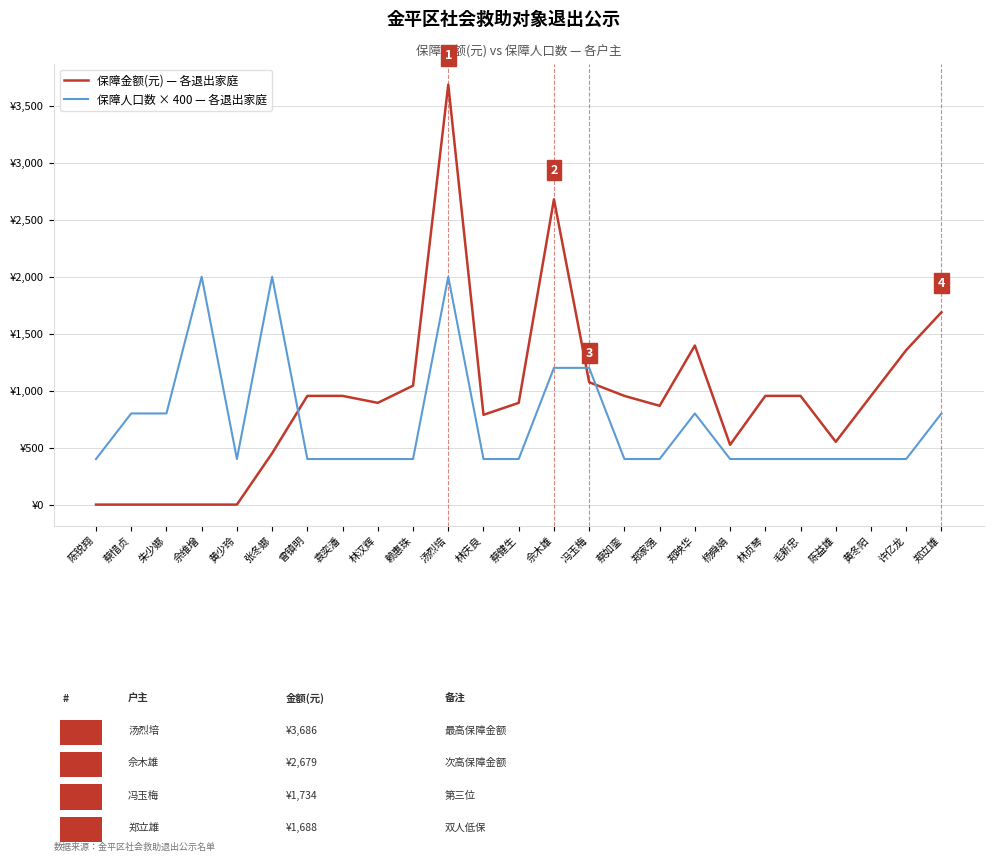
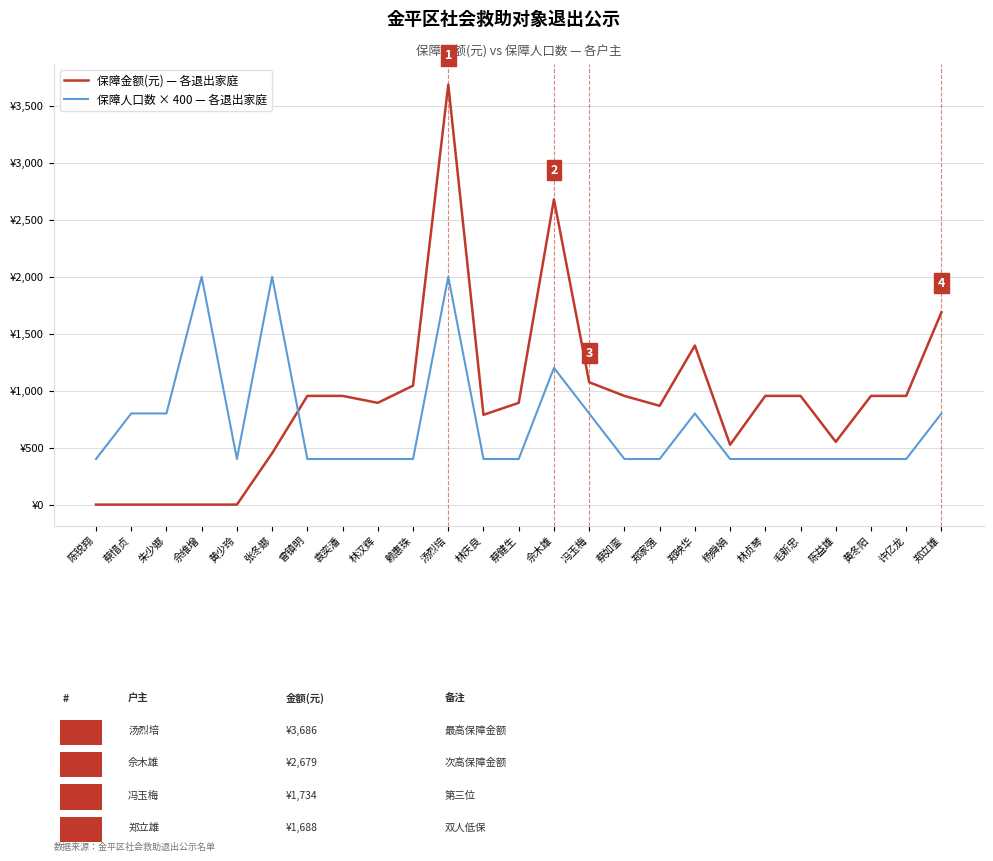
  {
    "保障金额(元) — 各退出家庭": {
      "陈锐翔": "¥0",
      "蔡惜贞": "¥0",
      "朱少娜": "¥0",
      "佘维增": "¥0",
      "黄少玲": "¥0",
      "张冬娜": "¥450",
      "曾镇明": "¥950",
      "袁奕潘": "¥950",
      "林汉辉": "¥890",
      "赖惠珠": "¥1,040",
      "林庆良": "¥790",
      "蔡健生": "¥890",
      "冯玉梅": "¥1,070",
      "蔡如銮": "¥950",
      "郑家强": "¥870",
      "郑映华": "¥1,400",
      "杨舜娟": "¥530",
      "林贞琴": "¥950",
      "毛新忠": "¥950",
      "陈益雄": "¥550",
      "黄冬阳": "¥950",
-     "许亿龙": "¥1,360"
+     "许亿龙": "¥950"
    },
    "保障人口数 × 400 — 各退出家庭": {
      "陈锐翔": "¥400",
      "蔡惜贞": "¥800",
      "朱少娜": "¥800",
      "佘维增": "¥2,000",
      "黄少玲": "¥400",
      "张冬娜": "¥2,000",
      "曾镇明": "¥400",
      "袁奕潘": "¥400",
      "林汉辉": "¥400",
      "赖惠珠": "¥400",
      "汤烈培": "¥2,000",
      "林庆良": "¥400",
      "蔡健生": "¥400",
      "佘木雄": "¥1,200",
-     "冯玉梅": "¥1,200",
+     "冯玉梅": "¥800",
      "蔡如銮": "¥400",
      "郑家强": "¥400",
      "郑映华": "¥800",
      "杨舜娟": "¥400",
      "林贞琴": "¥400",
      "毛新忠": "¥400",
      "陈益雄": "¥400",
      "黄冬阳": "¥400",
      "许亿龙": "¥400",
      "郑立雄": "¥800"
    }
  }
